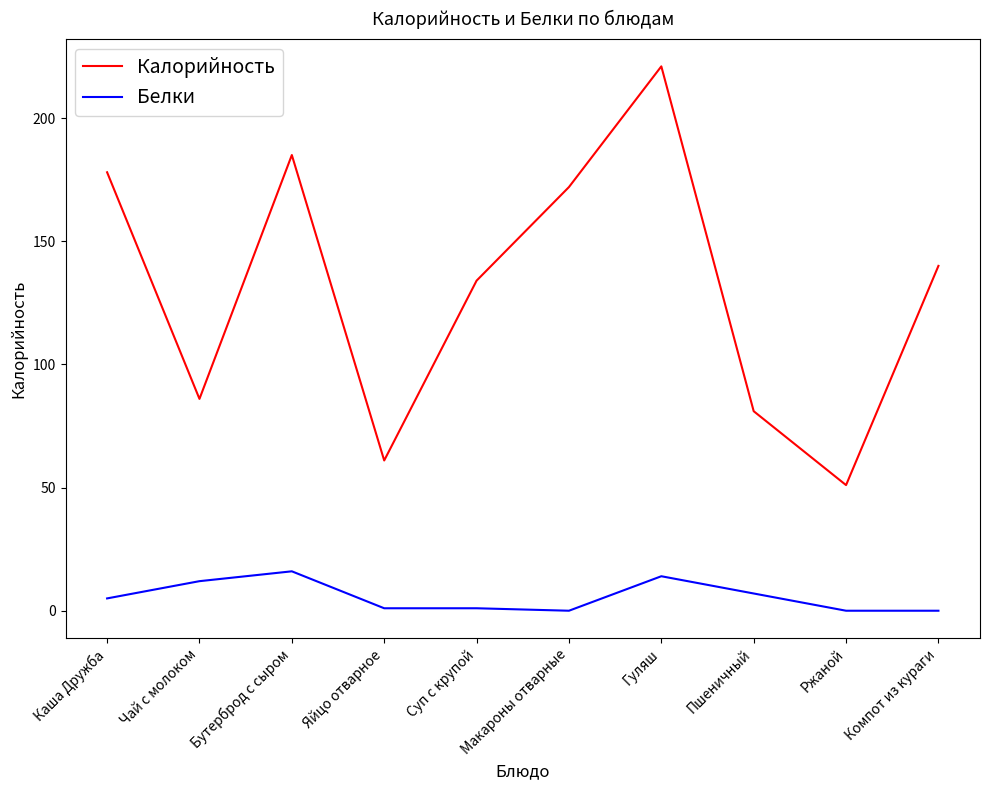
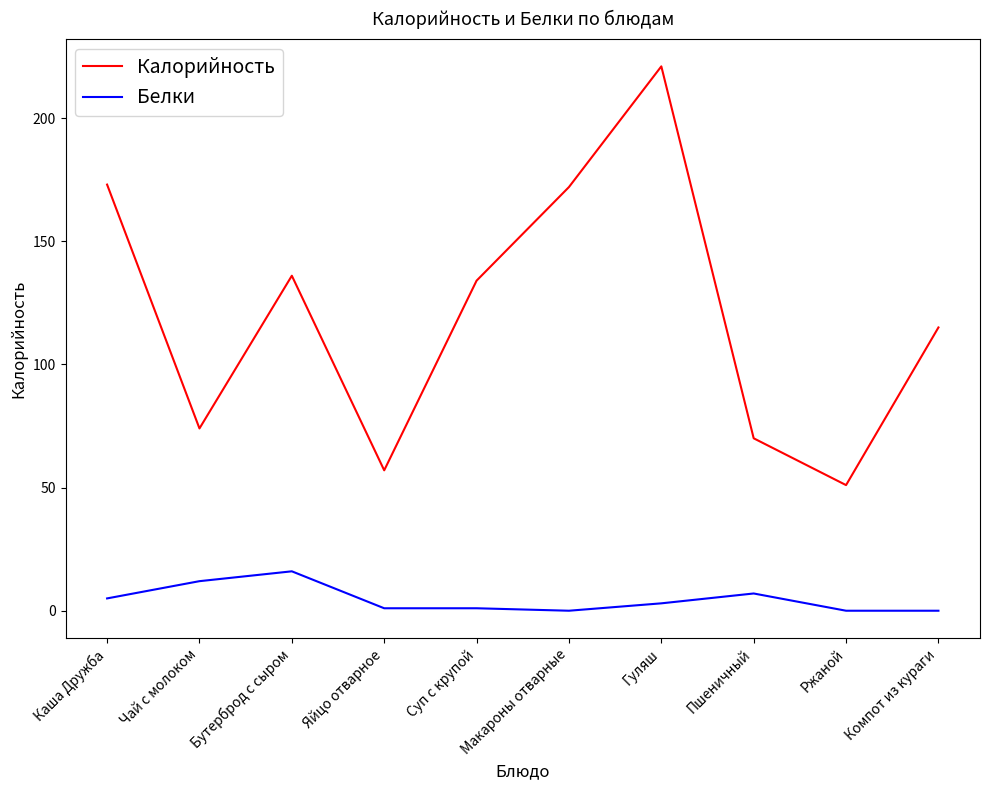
  {
    "Калорийность": {
-     "Каша Дружба": 178,
-     "Чай с молоком": 86,
-     "Бутерброд с сыром": 185,
-     "Яйцо отварное": 61,
+     "Каша Дружба": 173,
+     "Чай с молоком": 74,
+     "Бутерброд с сыром": 136,
+     "Яйцо отварное": 57,
      "Суп с крупой": 134,
      "Макароны отварные": 172,
      "Гуляш": 221,
-     "Пшеничный": 81,
+     "Пшеничный": 70,
      "Ржаной": 51,
-     "Компот из кураги": 140
+     "Компот из кураги": 115
    },
    "Белки": {
      "Каша Дружба": 5,
      "Чай с молоком": 12,
      "Бутерброд с сыром": 16,
      "Яйцо отварное": 1,
      "Суп с крупой": 1,
      "Макароны отварные": 0,
-     "Гуляш": 14,
+     "Гуляш": 3,
      "Пшеничный": 7,
      "Ржаной": 0,
      "Компот из кураги": 0
    }
  }
